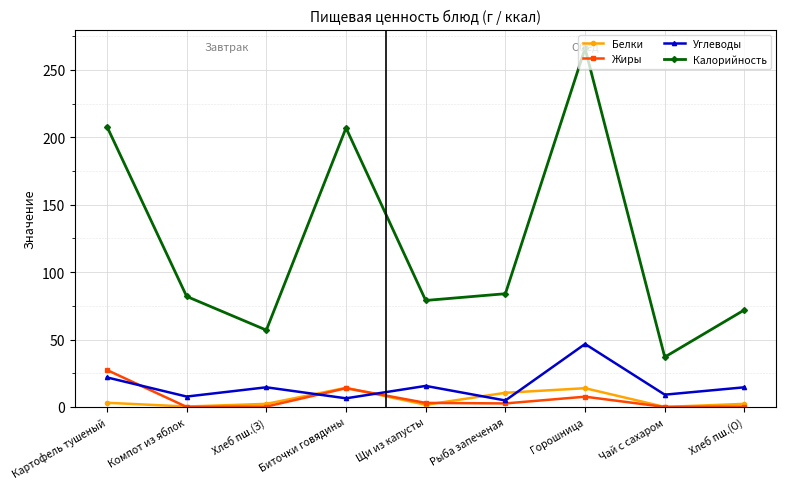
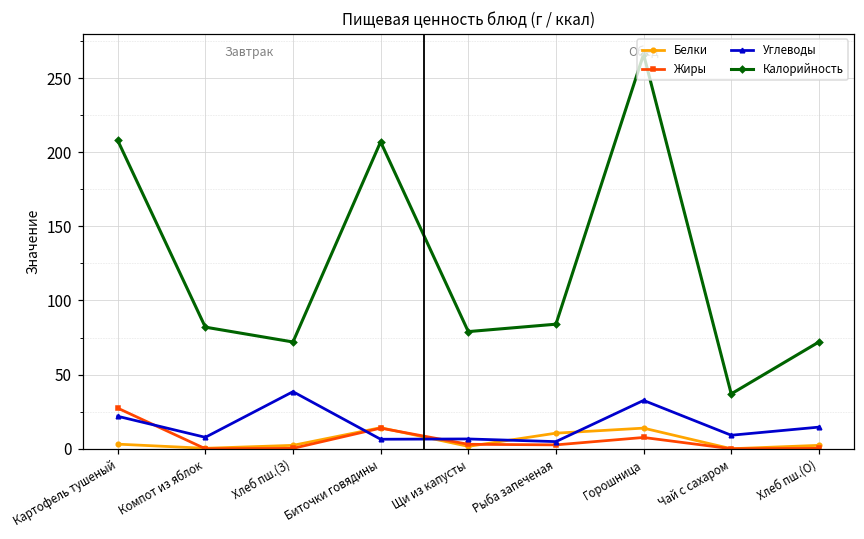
  {
    "Белки": {
      "Картофель тушеный": 3,
      "Хлеб пш.(З)": 2,
      "Рыба запеченая": 11,
      "Горошница": 14,
      "Хлеб пш.(О)": 2
    },
    "Жиры": {
      "Картофель тушеный": 27,
      "Хлеб пш.(З)": 0,
      "Рыба запеченая": 3,
      "Горошница": 8,
      "Хлеб пш.(О)": 0
    },
    "Углеводы": {
      "Картофель тушеный": 22,
      "Компот из яблок": 8,
-     "Хлеб пш.(З)": 15,
+     "Хлеб пш.(З)": 38,
      "Биточки говядины": 6,
-     "Щи из капусты": 16,
+     "Щи из капусты": 7,
      "Рыба запеченая": 5,
-     "Горошница": 47,
+     "Горошница": 33,
      "Чай с сахаром": 9,
      "Хлеб пш.(О)": 15
    },
    "Калорийность": {
      "Картофель тушеный": 208,
      "Компот из яблок": 82,
-     "Хлеб пш.(З)": 57,
+     "Хлеб пш.(З)": 72,
      "Биточки говядины": 207,
      "Щи из капусты": 79,
      "Рыба запеченая": 84,
      "Чай с сахаром": 37,
      "Хлеб пш.(О)": 72
    }
  }
